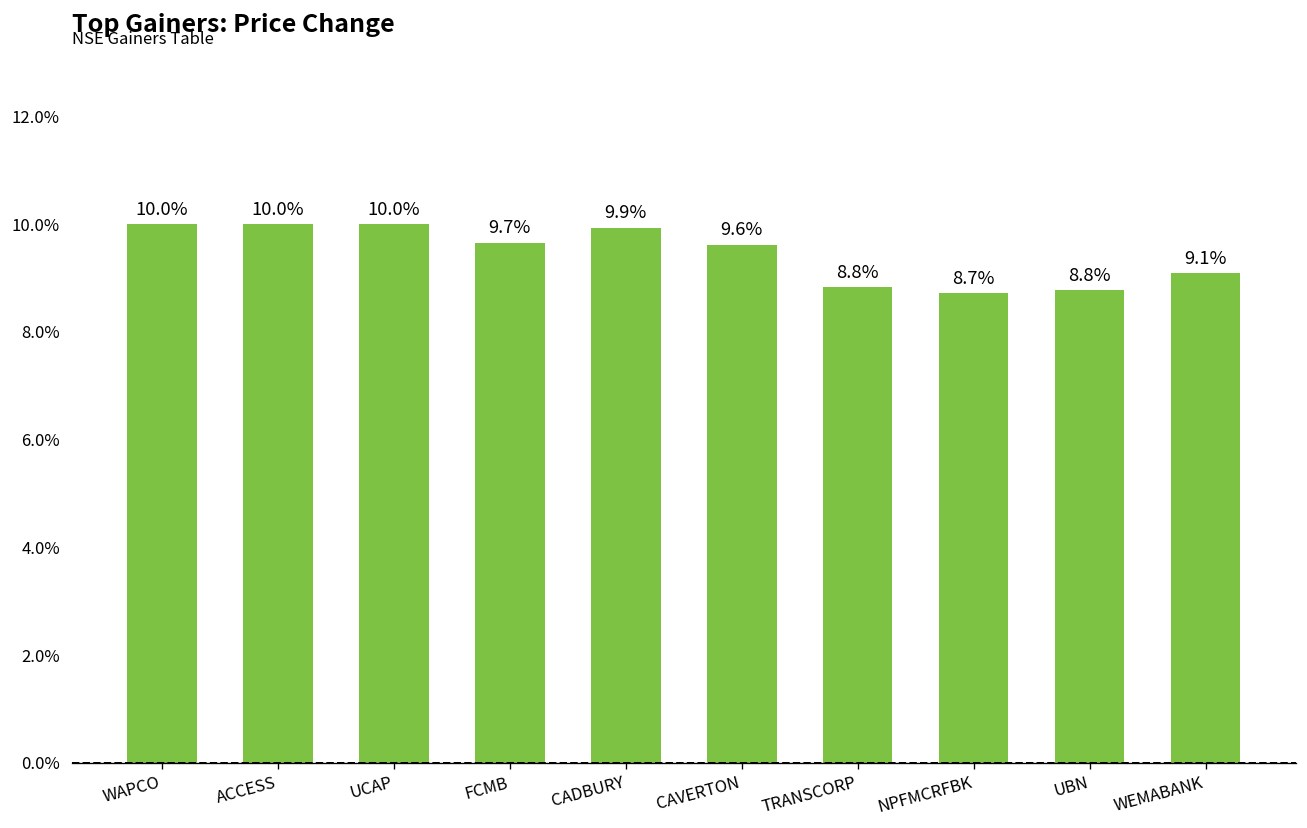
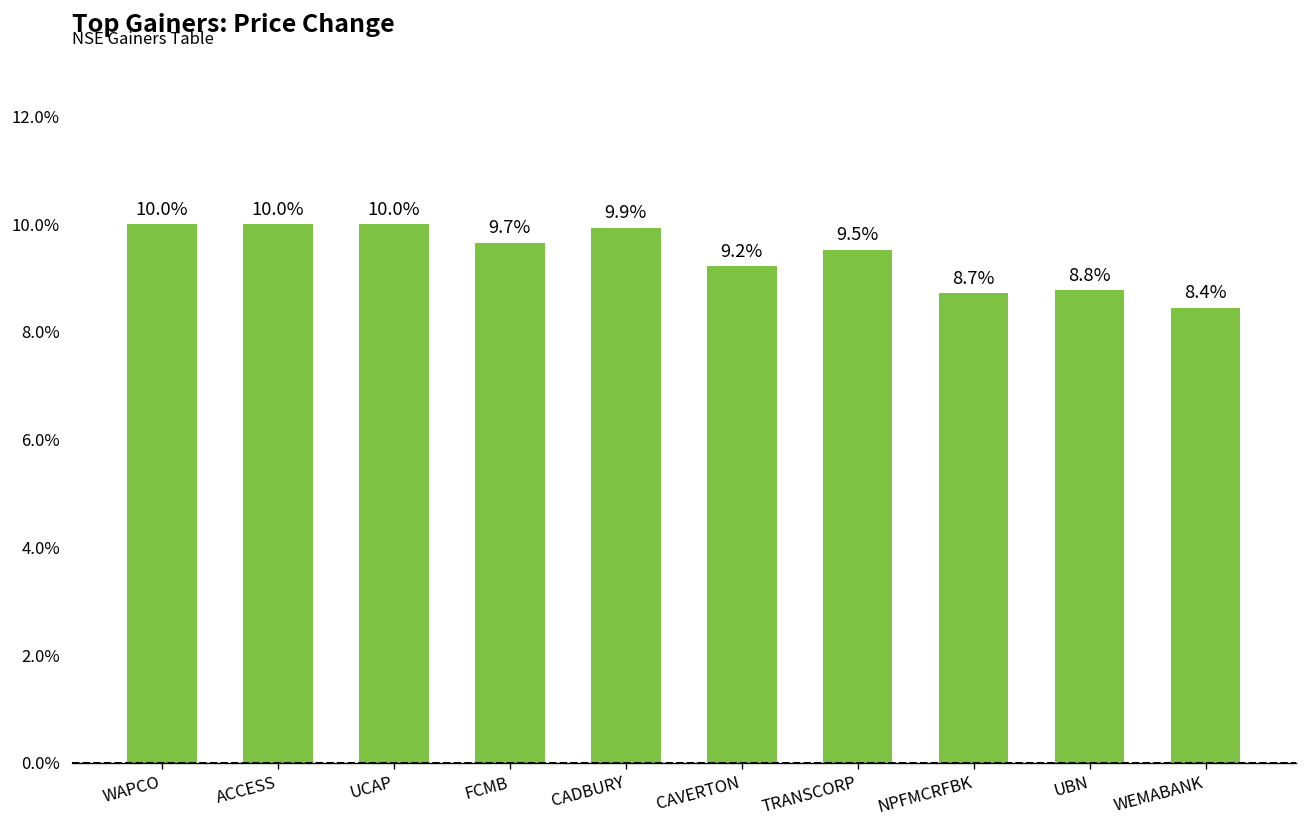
  {
    "WAPCO": "10.0%",
    "ACCESS": "10.0%",
    "UCAP": "10.0%",
    "FCMB": "9.7%",
    "CADBURY": "9.9%",
-   "CAVERTON": "9.6%",
-   "TRANSCORP": "8.8%",
+   "CAVERTON": "9.2%",
+   "TRANSCORP": "9.5%",
    "NPFMCRFBK": "8.7%",
    "UBN": "8.8%",
-   "WEMABANK": "9.1%"
+   "WEMABANK": "8.4%"
  }
